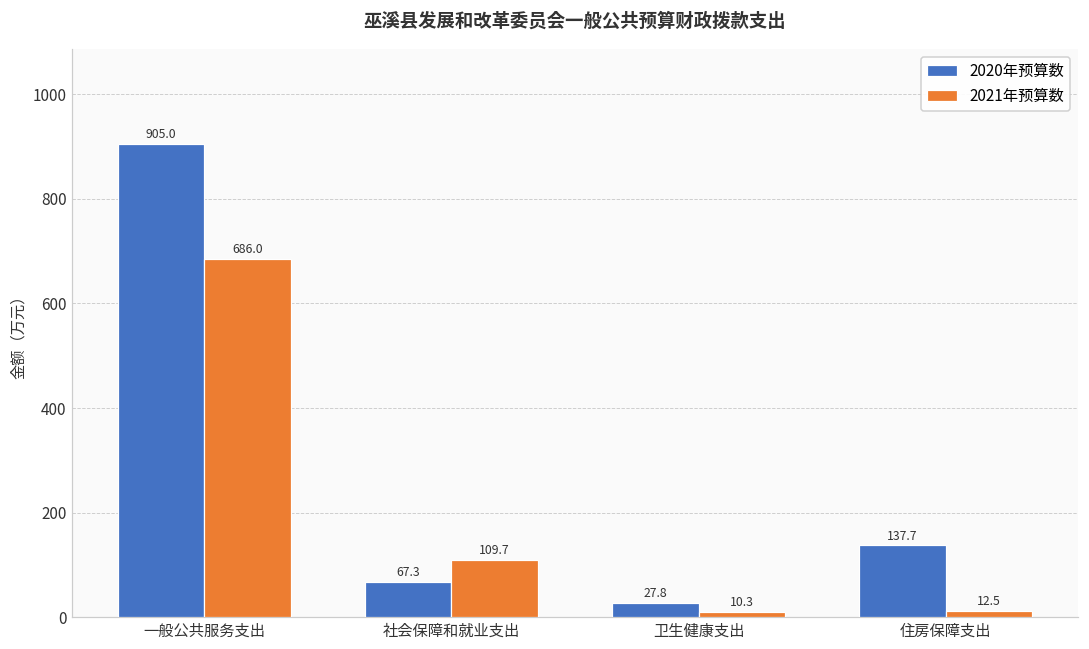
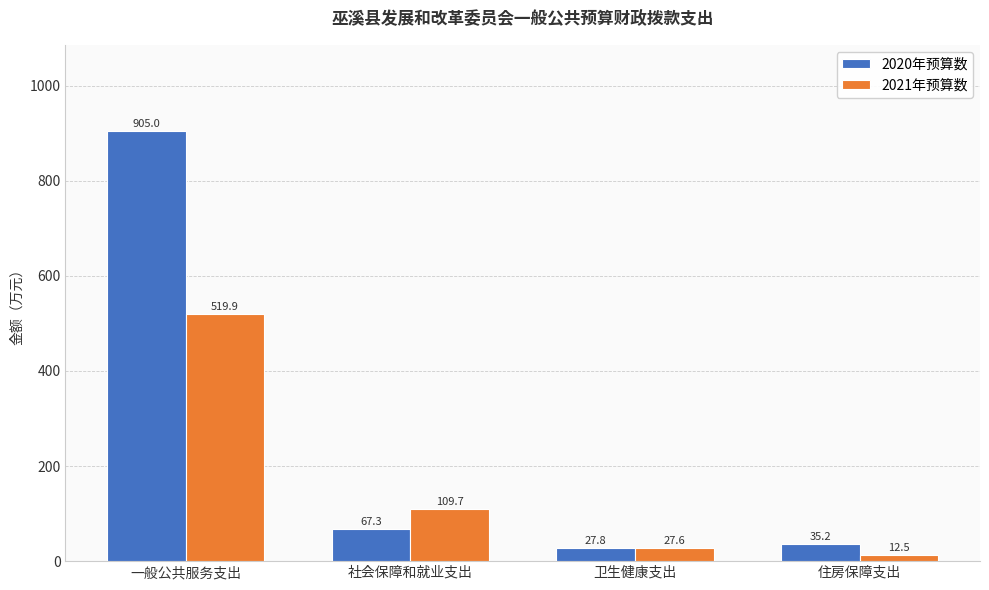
  {
    "2020年预算数": {
      "一般公共服务支出": 905.0,
      "社会保障和就业支出": 67.3,
      "卫生健康支出": 27.8,
-     "住房保障支出": 137.7
+     "住房保障支出": 35.2
    },
    "2021年预算数": {
-     "一般公共服务支出": 686.0,
+     "一般公共服务支出": 519.9,
      "社会保障和就业支出": 109.7,
-     "卫生健康支出": 10.3,
+     "卫生健康支出": 27.6,
      "住房保障支出": 12.5
    }
  }
